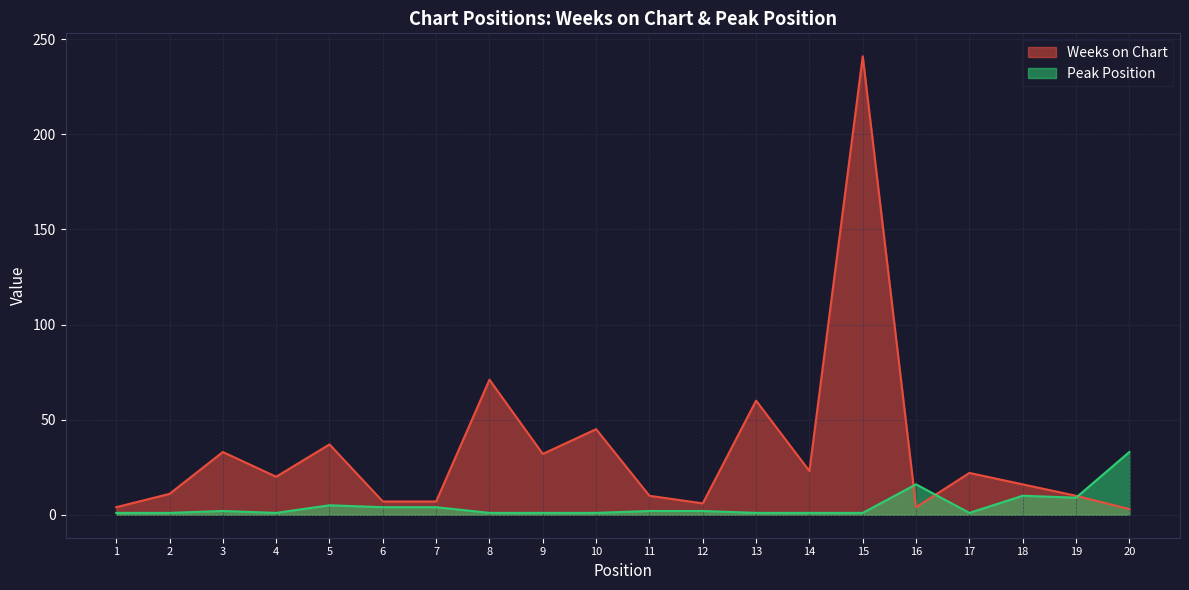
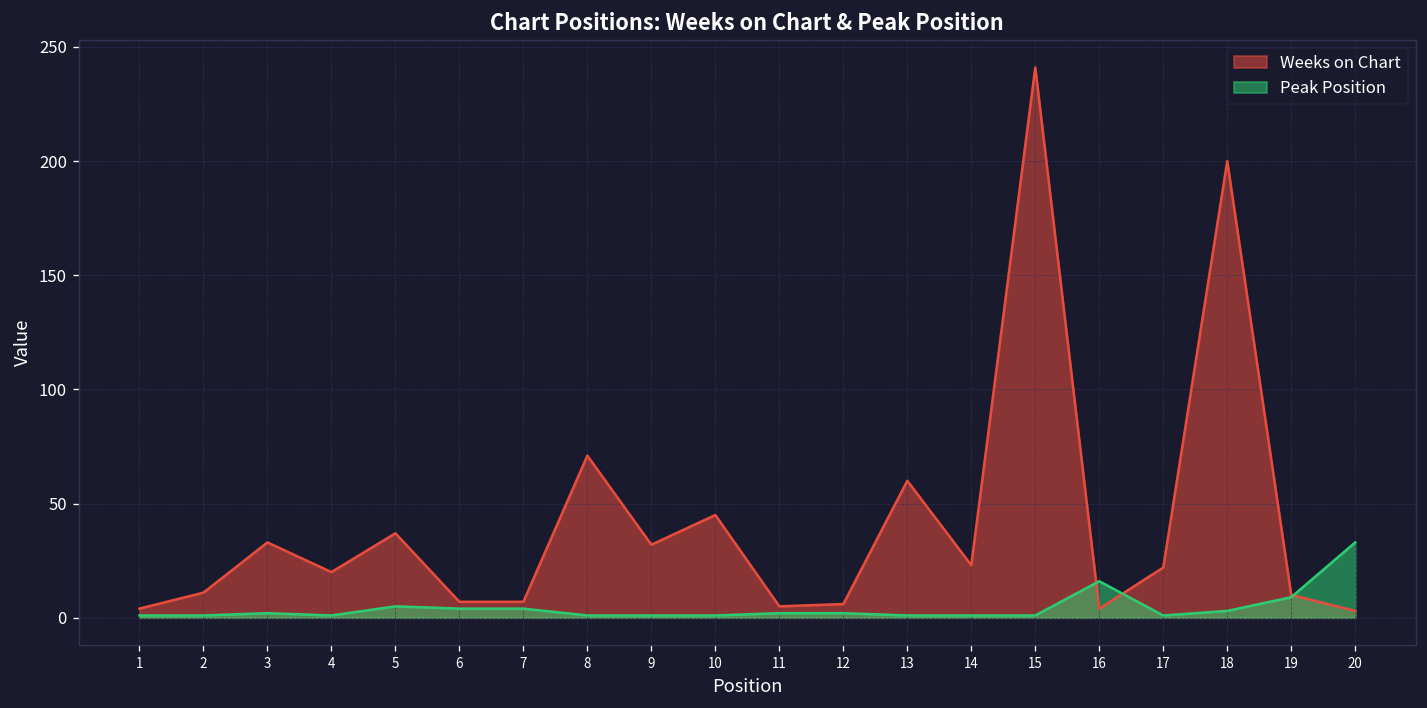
  {
    "Weeks on Chart": {
      "1": 4,
      "2": 11,
      "3": 33,
      "4": 20,
      "5": 37,
      "6": 7,
      "7": 7,
      "8": 71,
      "9": 32,
      "10": 45,
-     "11": 10,
+     "11": 5,
      "12": 6,
      "13": 60,
      "14": 23,
      "15": 241,
      "16": 4,
      "17": 22,
-     "18": 16,
+     "18": 200,
      "20": 3
    },
    "Peak Position": {
      "1": 1,
      "2": 1,
      "3": 2,
      "4": 1,
      "5": 5,
      "6": 4,
      "7": 4,
      "8": 1,
      "9": 1,
      "10": 1,
      "11": 2,
      "12": 2,
      "13": 1,
      "14": 1,
      "15": 1,
      "16": 16,
      "17": 1,
-     "18": 10,
+     "18": 3,
      "20": 33
    }
  }
